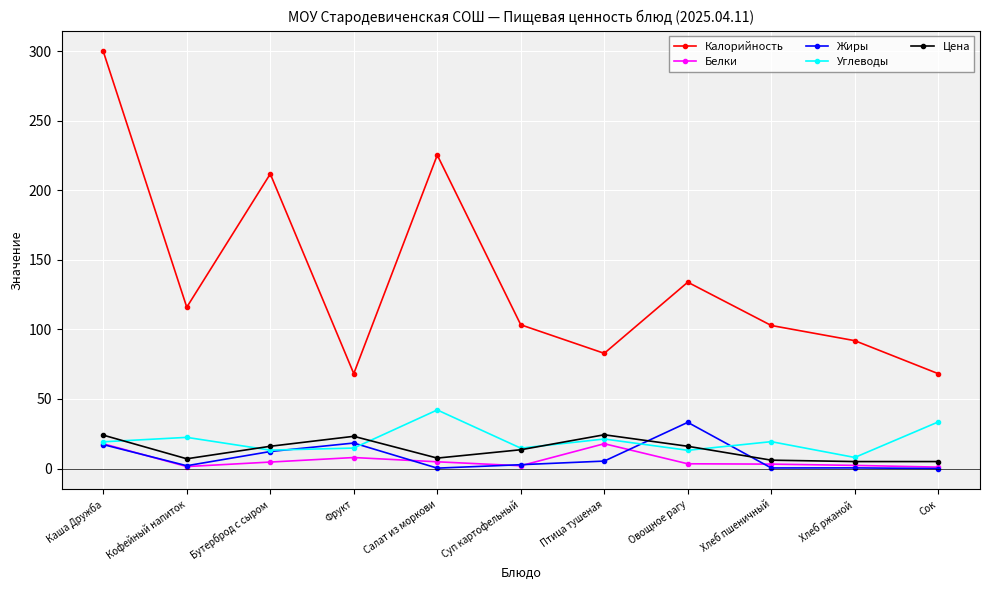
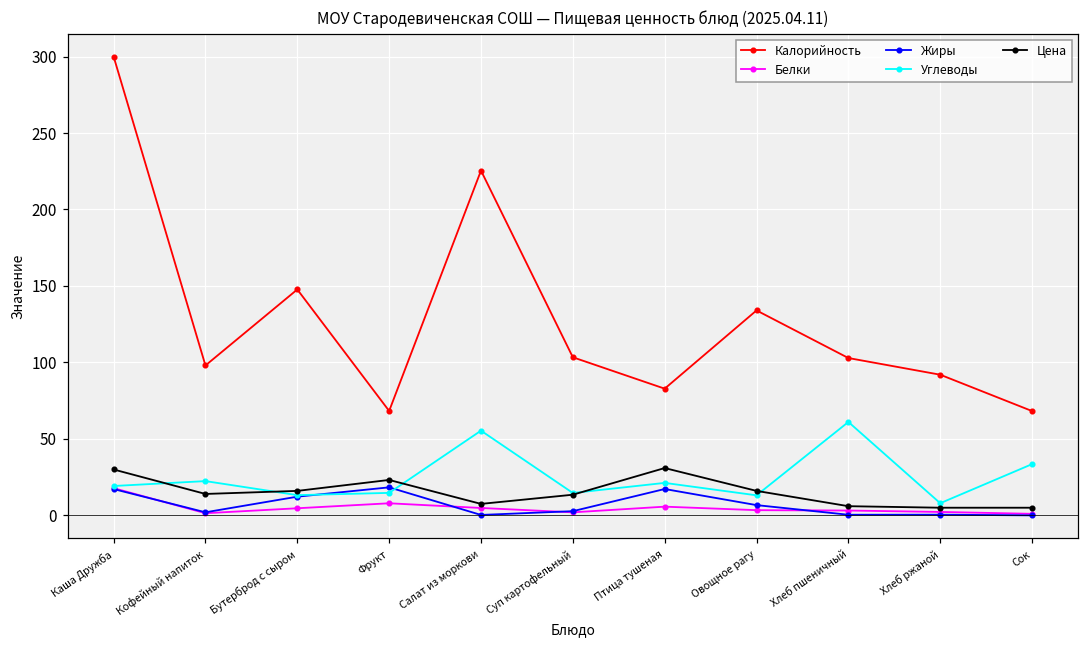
  {
    "Калорийность": {
      "Каша Дружба": 300,
-     "Кофейный напиток": 116,
-     "Бутерброд с сыром": 212,
+     "Кофейный напиток": 98,
+     "Бутерброд с сыром": 148,
      "Фрукт": 68,
      "Салат из моркови": 225,
      "Суп картофельный": 103,
      "Птица тушеная": 83,
      "Овощное рагу": 134,
      "Хлеб пшеничный": 103,
      "Хлеб ржаной": 92,
      "Сок": 68
    },
    "Белки": {
      "Бутерброд с сыром": 5,
      "Фрукт": 8,
      "Салат из моркови": 5,
-     "Птица тушеная": 18,
+     "Птица тушеная": 6,
      "Овощное рагу": 3,
      "Хлеб пшеничный": 3
    },
    "Жиры": {
      "Фрукт": 18,
      "Салат из моркови": 0,
-     "Птица тушеная": 5,
-     "Овощное рагу": 33,
+     "Птица тушеная": 17,
+     "Овощное рагу": 7,
      "Хлеб пшеничный": 0
    },
    "Углеводы": {
      "Кофейный напиток": 22,
      "Фрукт": 15,
-     "Салат из моркови": 42,
+     "Салат из моркови": 55,
      "Птица тушеная": 21,
      "Овощное рагу": 13,
-     "Хлеб пшеничный": 19,
+     "Хлеб пшеничный": 61,
      "Хлеб ржаной": 8,
      "Сок": 34
    },
    "Цена": {
-     "Каша Дружба": 24,
-     "Кофейный напиток": 7,
+     "Каша Дружба": 30,
+     "Кофейный напиток": 14,
      "Бутерброд с сыром": 16,
      "Фрукт": 23,
      "Салат из моркови": 8,
-     "Птица тушеная": 24,
+     "Птица тушеная": 31,
      "Овощное рагу": 16,
      "Хлеб пшеничный": 6,
      "Хлеб ржаной": 5,
      "Сок": 5
    }
  }
